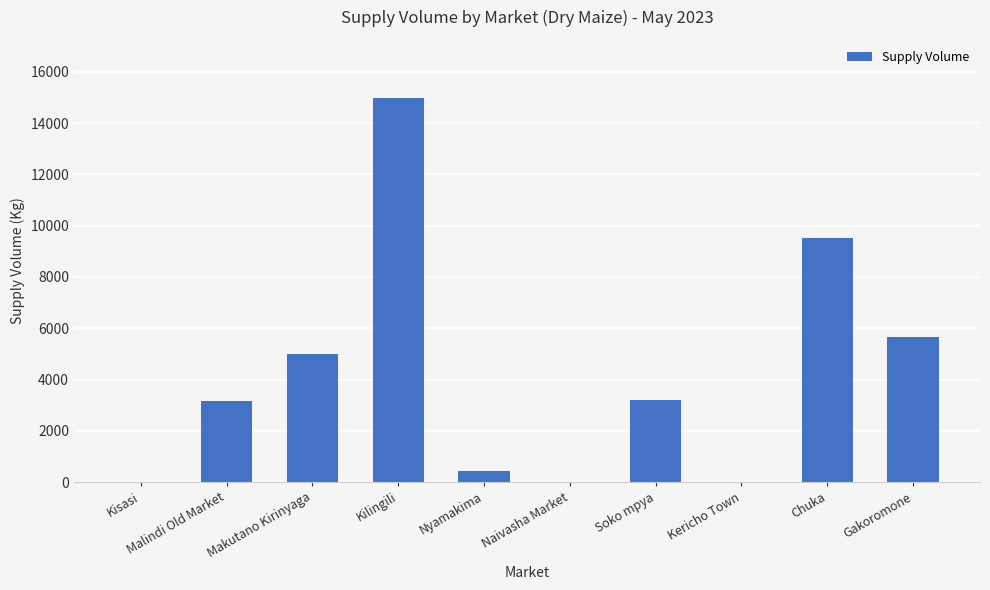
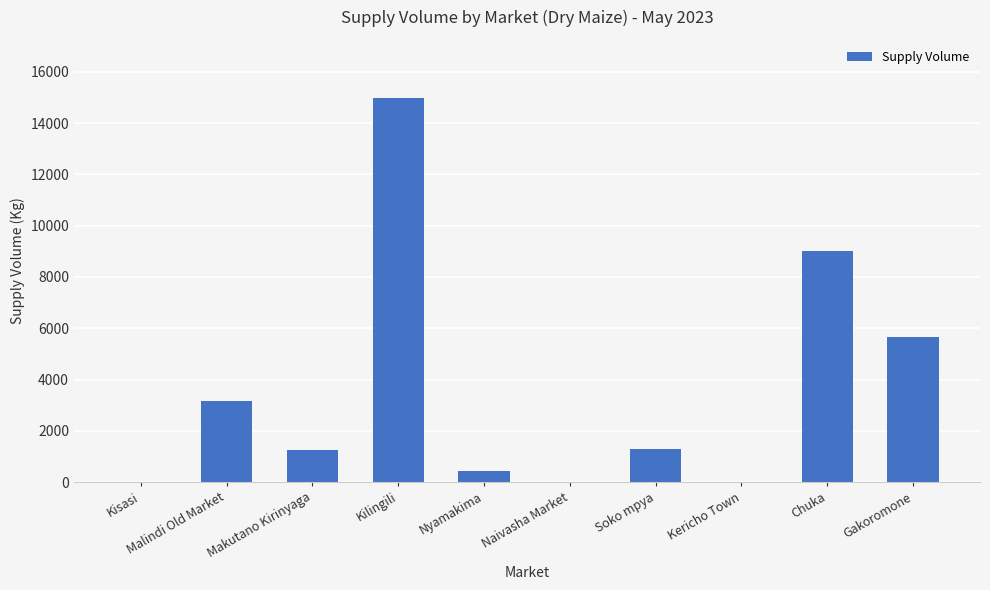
  {
    "Kisasi": 0,
    "Malindi Old Market": 3200,
-   "Makutano Kirinyaga": 5000,
+   "Makutano Kirinyaga": 1300,
    "Kilingili": 15000,
    "Nyamakima": 400,
    "Naivasha Market": 0,
-   "Soko mpya": 3200,
+   "Soko mpya": 1300,
    "Kericho Town": 0,
-   "Chuka": 9500,
+   "Chuka": 9000,
    "Gakoromone": 5700
  }
